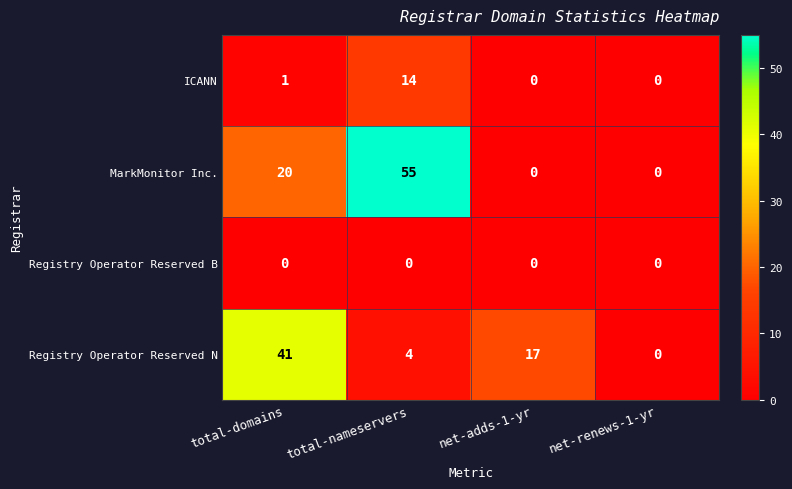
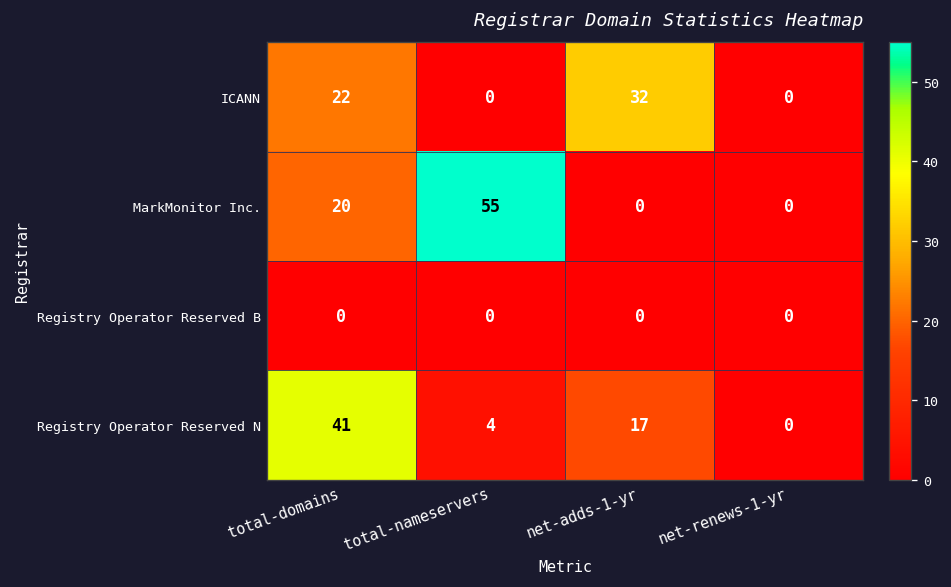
  {
    "ICANN": {
-     "total-domains": 1,
-     "total-nameservers": 14,
-     "net-adds-1-yr": 0,
+     "total-domains": 22,
+     "total-nameservers": 0,
+     "net-adds-1-yr": 32,
      "net-renews-1-yr": 0
    },
    "MarkMonitor Inc.": {
      "total-domains": 20,
      "total-nameservers": 55,
      "net-adds-1-yr": 0,
      "net-renews-1-yr": 0
    },
    "Registry Operator Reserved B": {
      "total-domains": 0,
      "total-nameservers": 0,
      "net-adds-1-yr": 0,
      "net-renews-1-yr": 0
    },
    "Registry Operator Reserved N": {
      "total-domains": 41,
      "total-nameservers": 4,
      "net-adds-1-yr": 17,
      "net-renews-1-yr": 0
    }
  }
